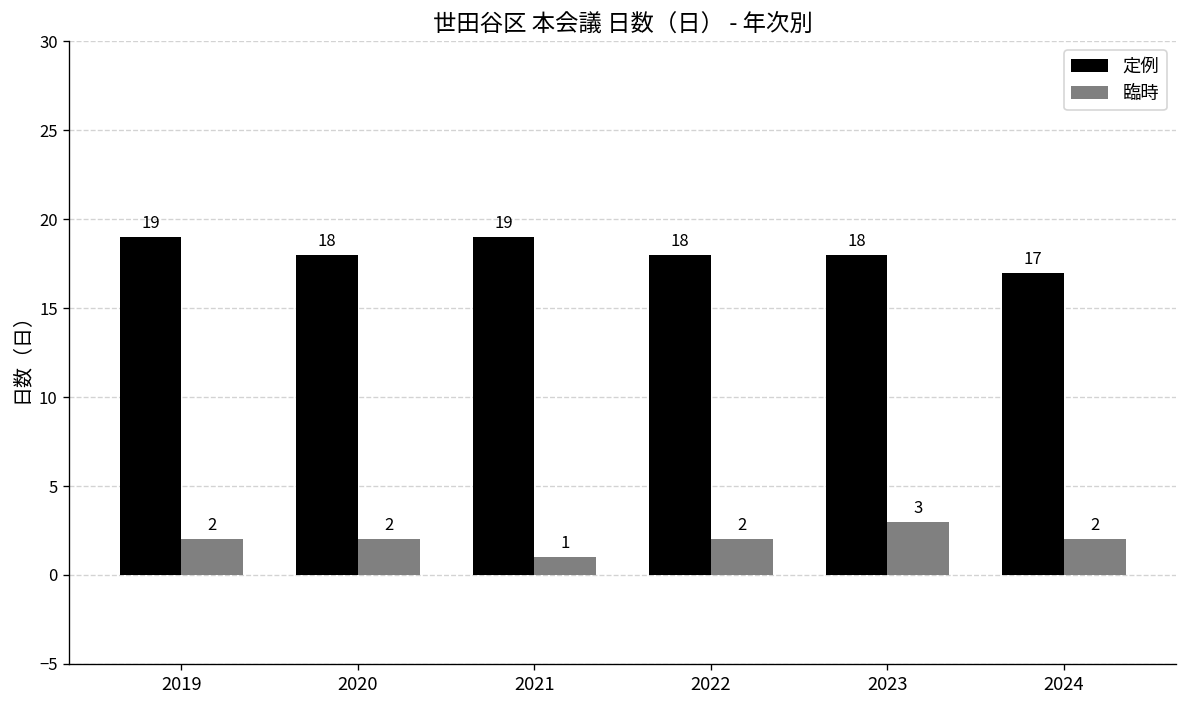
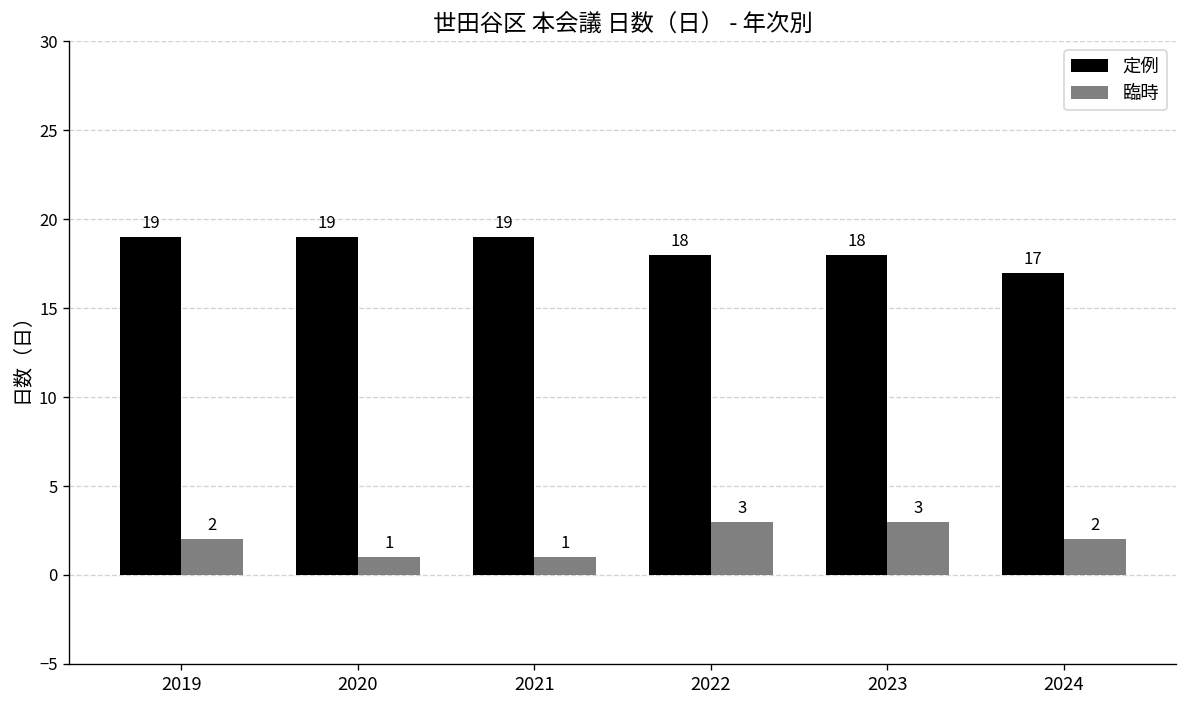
  {
    "定例": {
      "2019": 19,
-     "2020": 18,
+     "2020": 19,
      "2021": 19,
      "2022": 18,
      "2023": 18,
      "2024": 17
    },
    "臨時": {
      "2019": 2,
-     "2020": 2,
+     "2020": 1,
      "2021": 1,
-     "2022": 2,
+     "2022": 3,
      "2023": 3,
      "2024": 2
    }
  }
